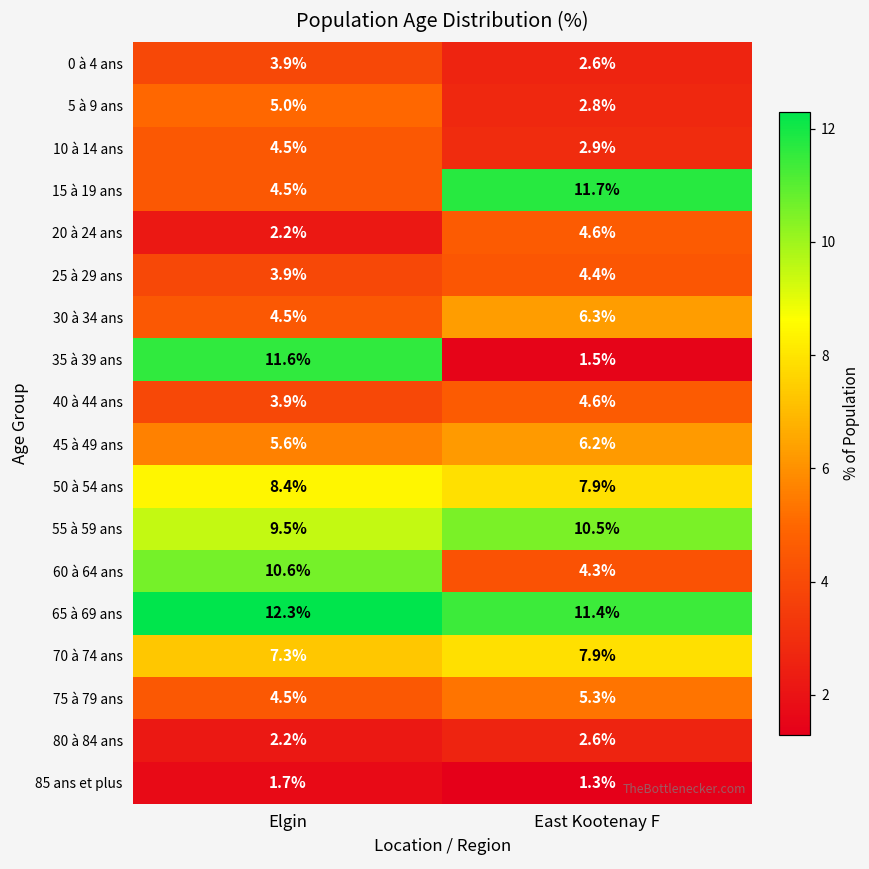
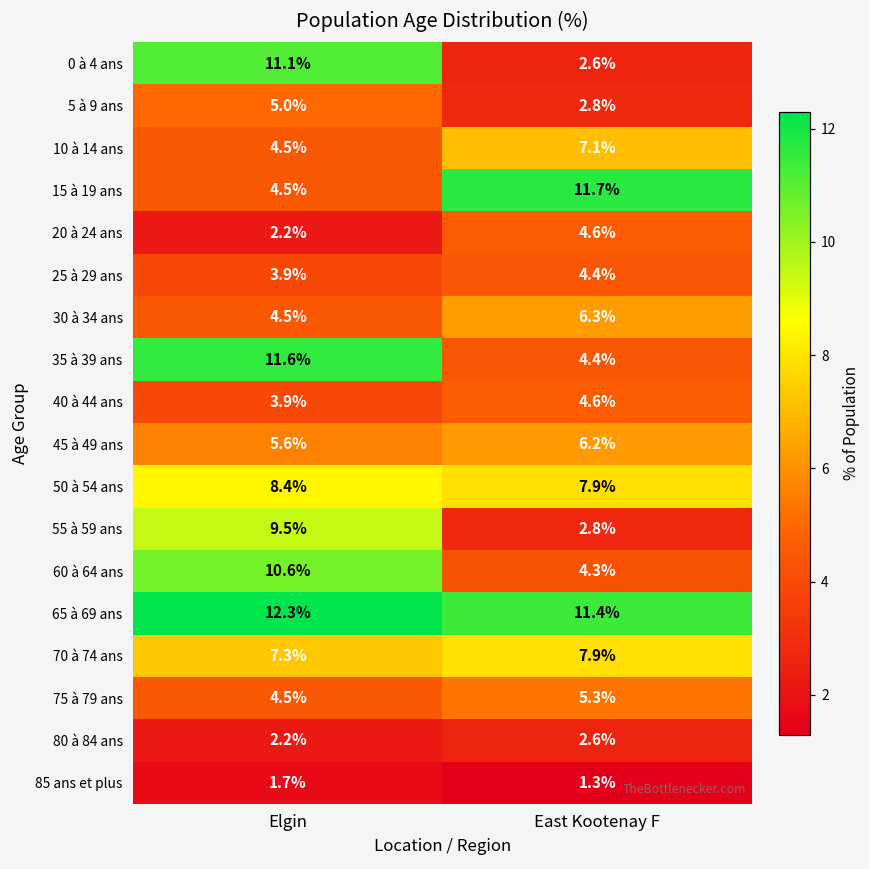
  {
    "0 à 4 ans": {
-     "Elgin": "3.9%",
+     "Elgin": "11.1%",
      "East Kootenay F": "2.6%"
    },
    "5 à 9 ans": {
      "Elgin": "5.0%",
      "East Kootenay F": "2.8%"
    },
    "10 à 14 ans": {
      "Elgin": "4.5%",
-     "East Kootenay F": "2.9%"
+     "East Kootenay F": "7.1%"
    },
    "15 à 19 ans": {
      "Elgin": "4.5%",
      "East Kootenay F": "11.7%"
    },
    "20 à 24 ans": {
      "Elgin": "2.2%",
      "East Kootenay F": "4.6%"
    },
    "25 à 29 ans": {
      "Elgin": "3.9%",
      "East Kootenay F": "4.4%"
    },
    "30 à 34 ans": {
      "Elgin": "4.5%",
      "East Kootenay F": "6.3%"
    },
    "35 à 39 ans": {
      "Elgin": "11.6%",
-     "East Kootenay F": "1.5%"
+     "East Kootenay F": "4.4%"
    },
    "40 à 44 ans": {
      "Elgin": "3.9%",
      "East Kootenay F": "4.6%"
    },
    "45 à 49 ans": {
      "Elgin": "5.6%",
      "East Kootenay F": "6.2%"
    },
    "50 à 54 ans": {
      "Elgin": "8.4%",
      "East Kootenay F": "7.9%"
    },
    "55 à 59 ans": {
      "Elgin": "9.5%",
-     "East Kootenay F": "10.5%"
+     "East Kootenay F": "2.8%"
    },
    "60 à 64 ans": {
      "Elgin": "10.6%",
      "East Kootenay F": "4.3%"
    },
    "65 à 69 ans": {
      "Elgin": "12.3%",
      "East Kootenay F": "11.4%"
    },
    "70 à 74 ans": {
      "Elgin": "7.3%",
      "East Kootenay F": "7.9%"
    },
    "75 à 79 ans": {
      "Elgin": "4.5%",
      "East Kootenay F": "5.3%"
    },
    "80 à 84 ans": {
      "Elgin": "2.2%",
      "East Kootenay F": "2.6%"
    },
    "85 ans et plus": {
      "Elgin": "1.7%"
    }
  }
